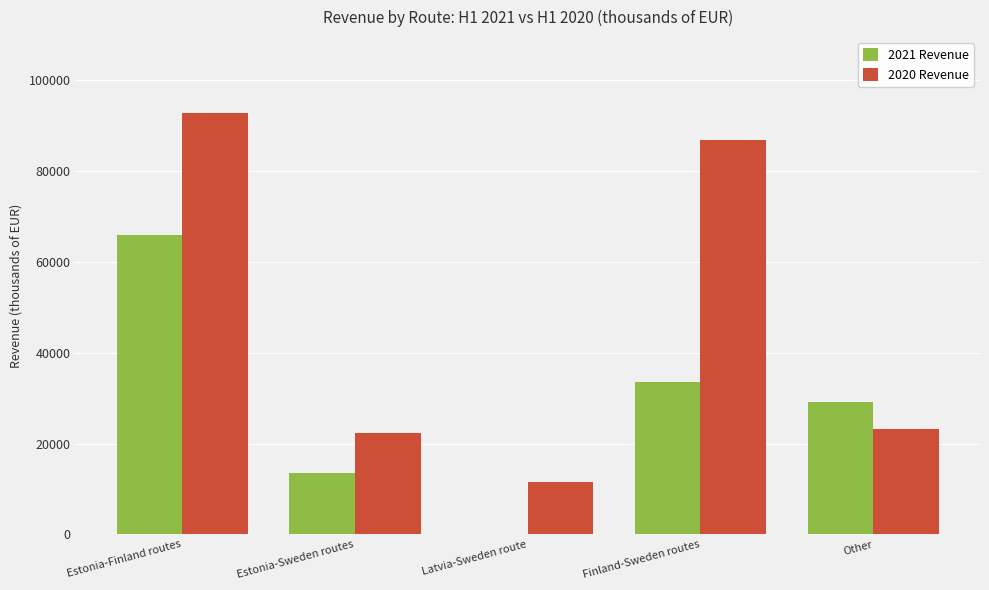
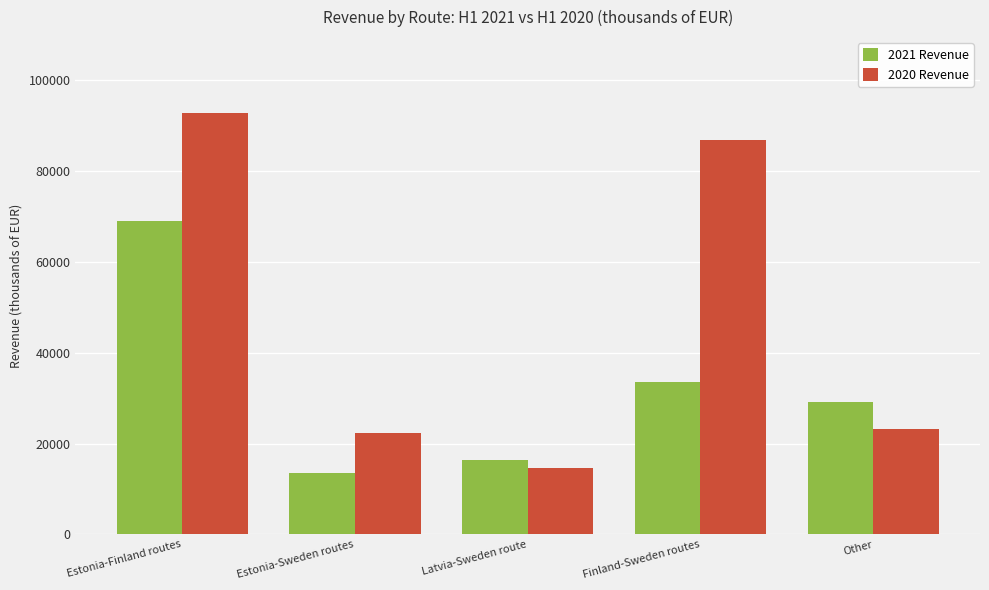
  {
    "2021 Revenue": {
-     "Estonia-Finland routes": 66000,
+     "Estonia-Finland routes": 69000,
      "Estonia-Sweden routes": 13000,
-     "Latvia-Sweden route": 0,
+     "Latvia-Sweden route": 16000,
      "Finland-Sweden routes": 34000,
      "Other": 29000
    },
    "2020 Revenue": {
      "Estonia-Finland routes": 93000,
      "Estonia-Sweden routes": 22000,
-     "Latvia-Sweden route": 11000,
+     "Latvia-Sweden route": 15000,
      "Finland-Sweden routes": 87000,
      "Other": 23000
    }
  }
